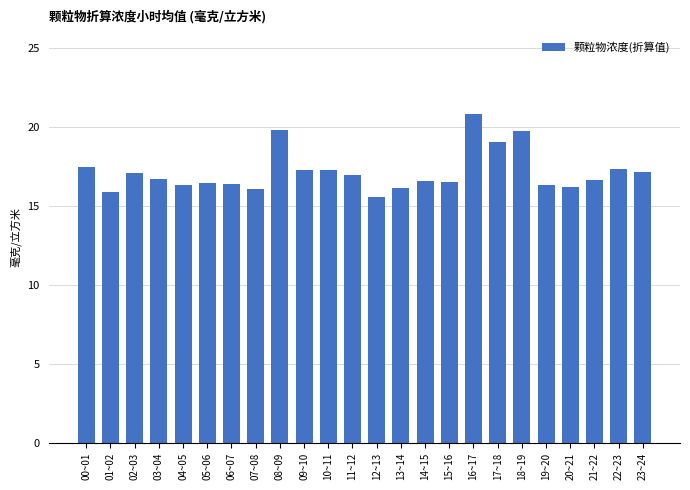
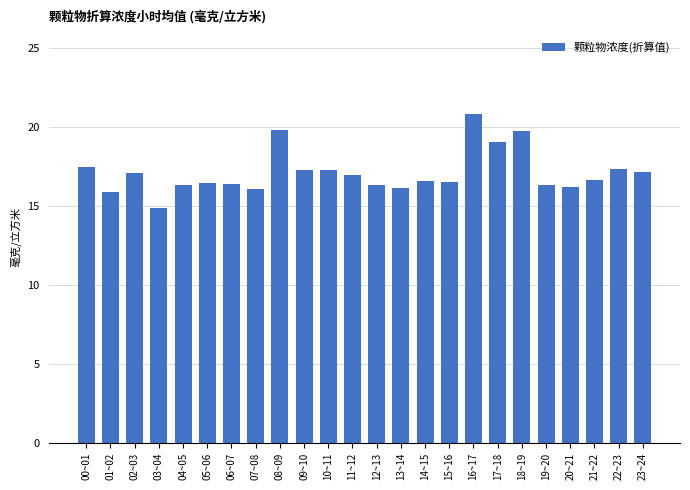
  {
    "00~01": 17.5,
    "01~02": 15.9,
    "02~03": 17.0,
-   "03~04": 16.7,
+   "03~04": 14.9,
    "04~05": 16.3,
    "05~06": 16.4,
    "06~07": 16.4,
    "07~08": 16.1,
    "08~09": 19.8,
    "09~10": 17.2,
    "10~11": 17.3,
    "11~12": 17.0,
-   "12~13": 15.5,
+   "12~13": 16.3,
    "13~14": 16.1,
    "14~15": 16.6,
    "15~16": 16.5,
    "16~17": 20.8,
    "17~18": 19.1,
    "18~19": 19.7,
    "19~20": 16.3,
    "20~21": 16.2,
    "21~22": 16.6,
    "22~23": 17.3,
    "23~24": 17.1
  }
